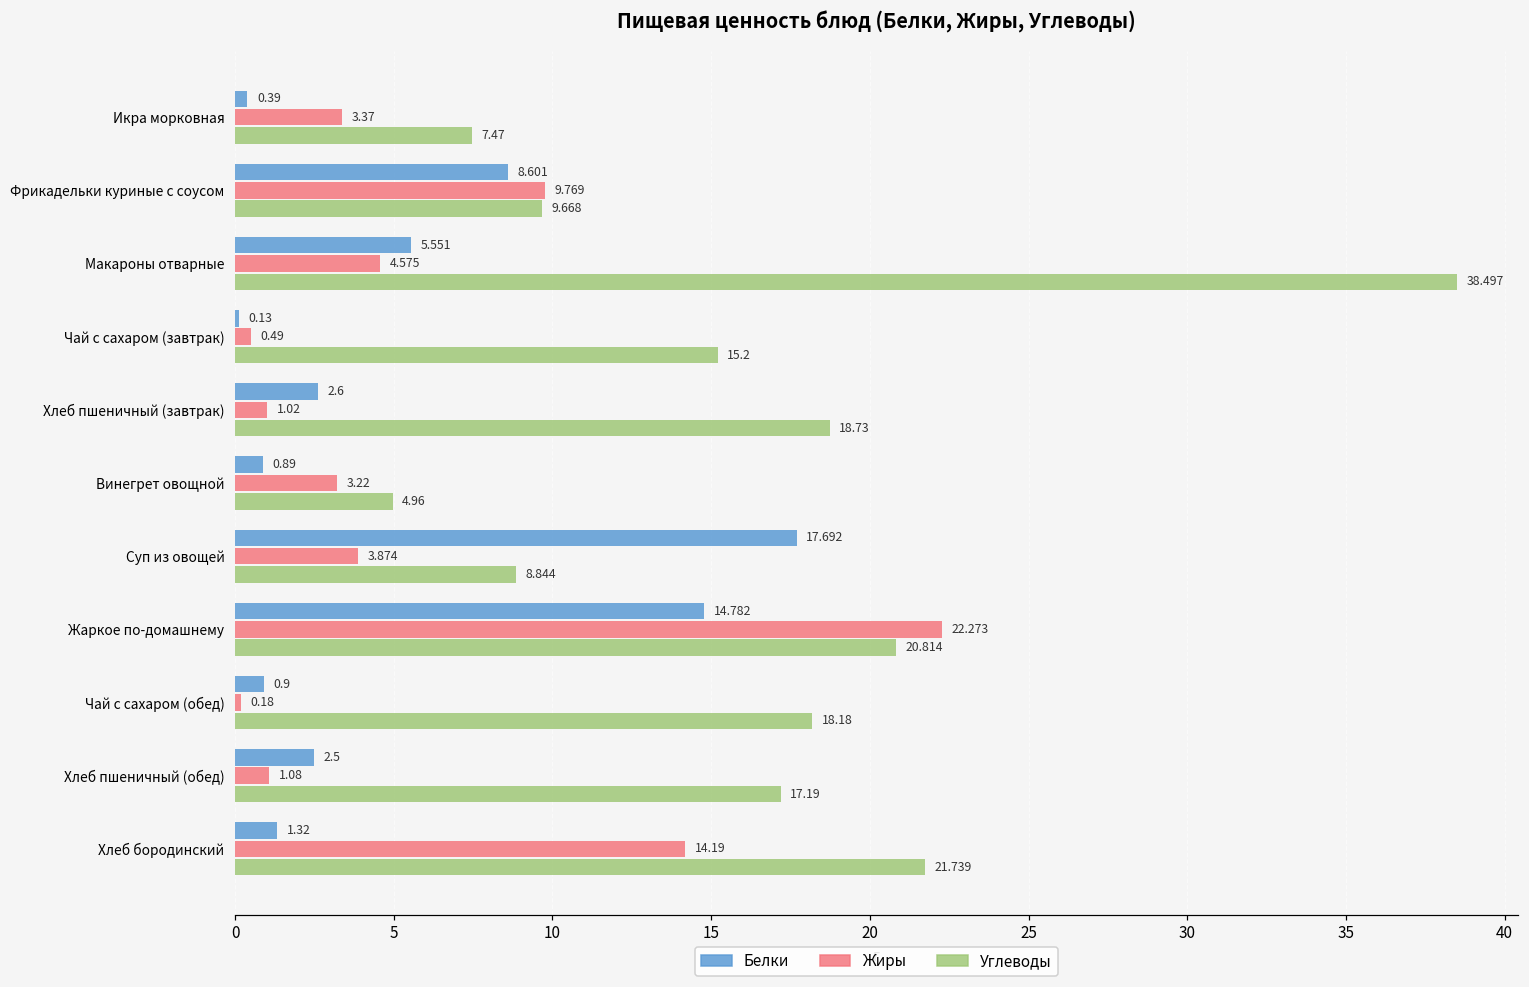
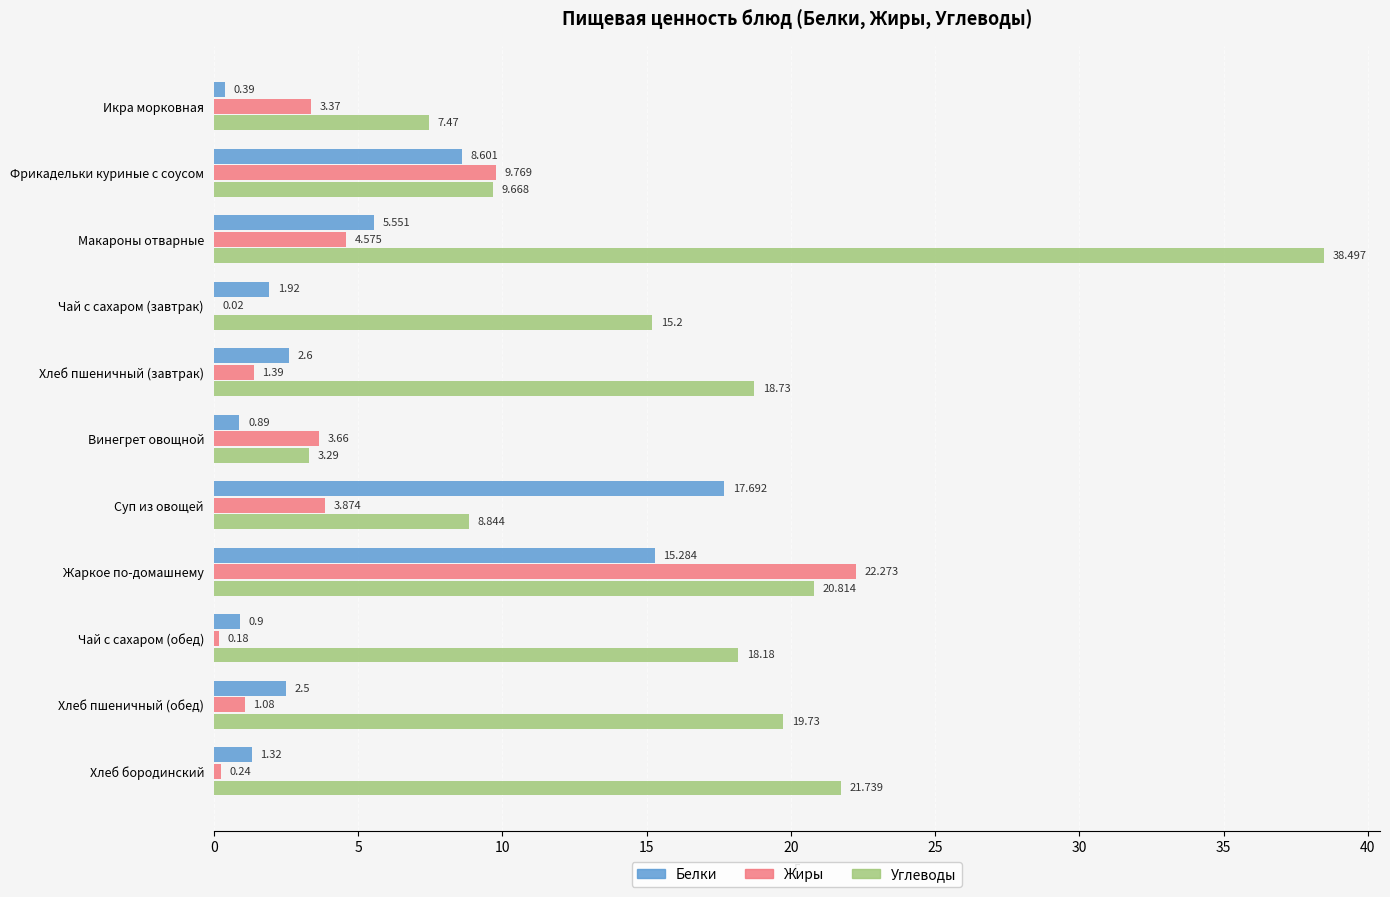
  {
    "Белки": {
      "Икра морковная": 0.39,
      "Фрикадельки куриные с соусом": 8.601,
      "Макароны отварные": 5.551,
-     "Чай с сахаром (завтрак)": 0.13,
+     "Чай с сахаром (завтрак)": 1.92,
      "Хлеб пшеничный (завтрак)": 2.6,
      "Винегрет овощной": 0.89,
      "Суп из овощей": 17.692,
-     "Жаркое по-домашнему": 14.782,
+     "Жаркое по-домашнему": 15.284,
      "Чай с сахаром (обед)": 0.9,
      "Хлеб пшеничный (обед)": 2.5,
      "Хлеб бородинский": 1.32
    },
    "Жиры": {
      "Икра морковная": 3.37,
      "Фрикадельки куриные с соусом": 9.769,
      "Макароны отварные": 4.575,
-     "Чай с сахаром (завтрак)": 0.49,
-     "Хлеб пшеничный (завтрак)": 1.02,
-     "Винегрет овощной": 3.22,
+     "Чай с сахаром (завтрак)": 0.02,
+     "Хлеб пшеничный (завтрак)": 1.39,
+     "Винегрет овощной": 3.66,
      "Суп из овощей": 3.874,
      "Жаркое по-домашнему": 22.273,
      "Чай с сахаром (обед)": 0.18,
      "Хлеб пшеничный (обед)": 1.08,
-     "Хлеб бородинский": 14.19
+     "Хлеб бородинский": 0.24
    },
    "Углеводы": {
      "Икра морковная": 7.47,
      "Фрикадельки куриные с соусом": 9.668,
      "Макароны отварные": 38.497,
      "Чай с сахаром (завтрак)": 15.2,
      "Хлеб пшеничный (завтрак)": 18.73,
-     "Винегрет овощной": 4.96,
+     "Винегрет овощной": 3.29,
      "Суп из овощей": 8.844,
      "Жаркое по-домашнему": 20.814,
      "Чай с сахаром (обед)": 18.18,
-     "Хлеб пшеничный (обед)": 17.19,
+     "Хлеб пшеничный (обед)": 19.73,
      "Хлеб бородинский": 21.739
    }
  }
